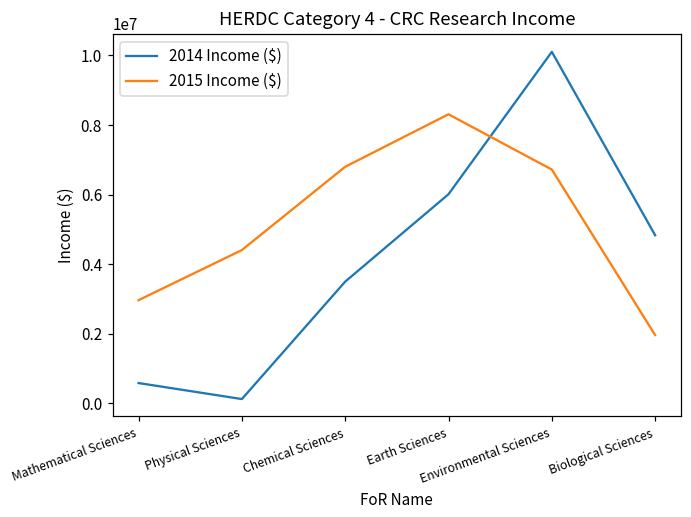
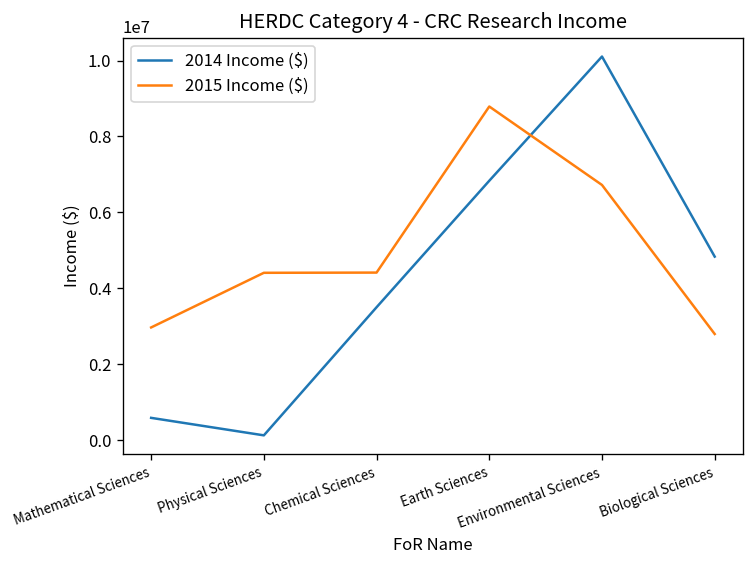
  {
    "2014 Income ($)": {
      "Mathematical Sciences": 600000,
      "Physical Sciences": 100000,
      "Chemical Sciences": 3500000,
-     "Earth Sciences": 6000000,
+     "Earth Sciences": 6800000,
      "Environmental Sciences": 10100000,
      "Biological Sciences": 4800000
    },
    "2015 Income ($)": {
      "Mathematical Sciences": 3000000,
      "Physical Sciences": 4400000,
-     "Chemical Sciences": 6800000,
-     "Earth Sciences": 8300000,
+     "Chemical Sciences": 4400000,
+     "Earth Sciences": 8800000,
      "Environmental Sciences": 6700000,
-     "Biological Sciences": 2000000
+     "Biological Sciences": 2800000
    }
  }
